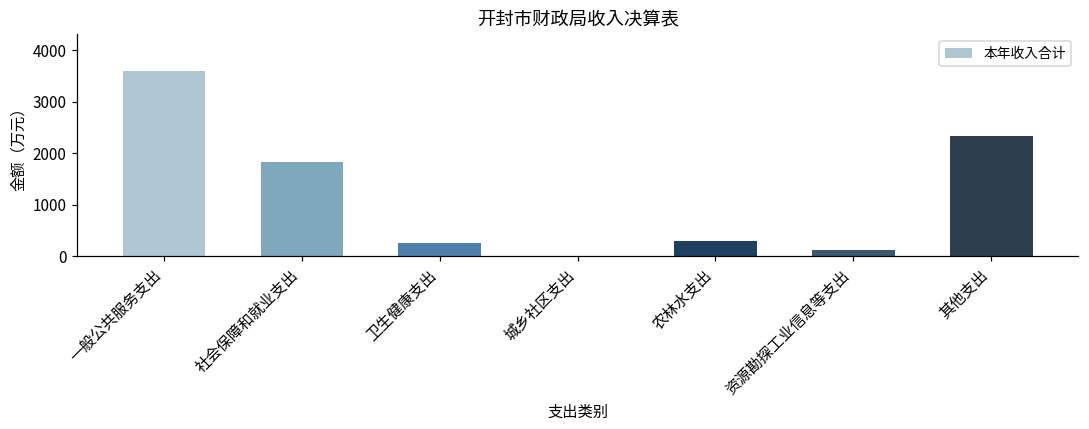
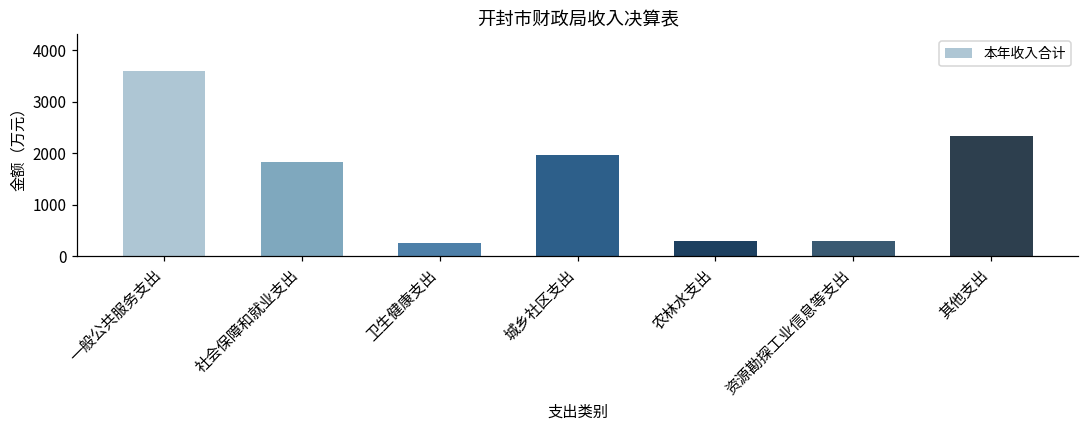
  {
    "一般公共服务支出": 3600,
    "社会保障和就业支出": 1800,
    "卫生健康支出": 300,
-   "城乡社区支出": 0,
+   "城乡社区支出": 2000,
    "农林水支出": 300,
-   "资源勘探工业信息等支出": 100,
+   "资源勘探工业信息等支出": 300,
    "其他支出": 2300
  }
